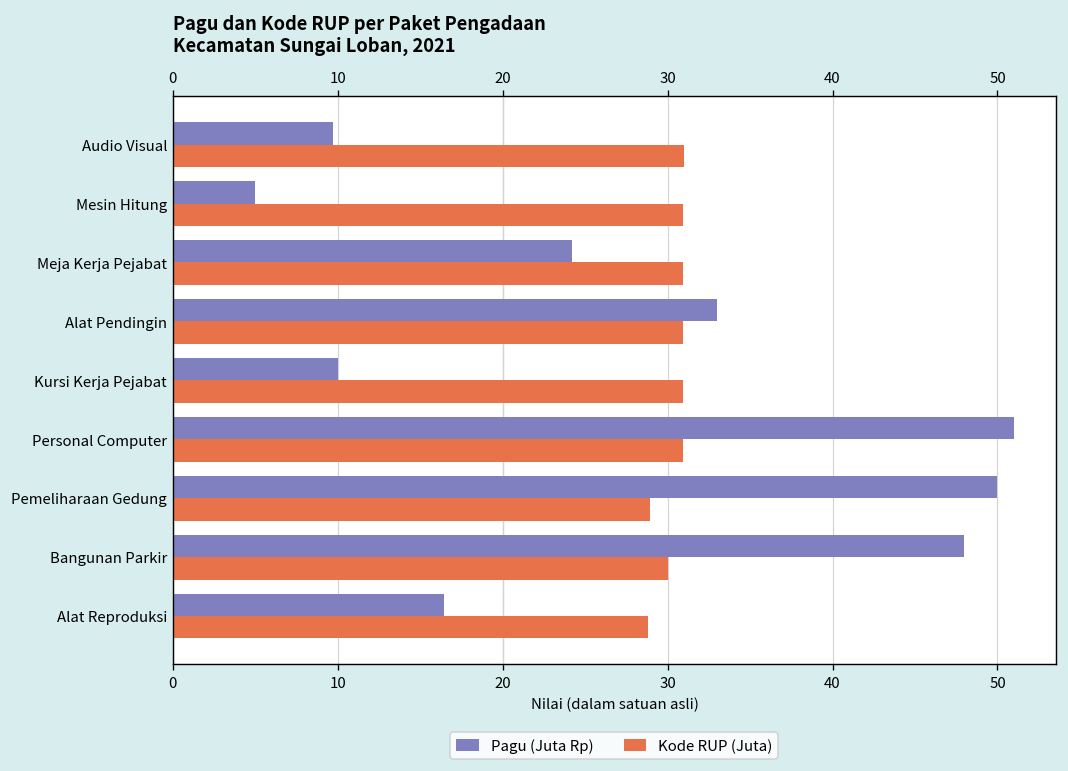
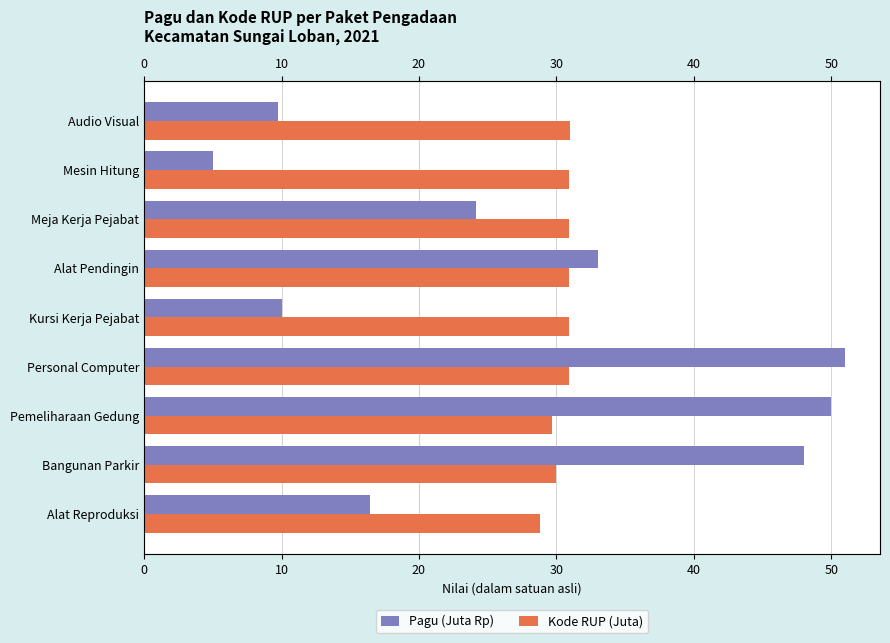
  {
    "Pagu (Juta Rp)": {
      "Audio Visual": 9.7,
      "Mesin Hitung": 5.0,
      "Meja Kerja Pejabat": 24.2,
      "Alat Pendingin": 33.0,
      "Kursi Kerja Pejabat": 10.0,
      "Personal Computer": 51.0,
      "Pemeliharaan Gedung": 50.0,
      "Bangunan Parkir": 48.0,
      "Alat Reproduksi": 16.4
    },
    "Kode RUP (Juta)": {
      "Audio Visual": 31.0,
      "Mesin Hitung": 30.9,
      "Meja Kerja Pejabat": 30.9,
      "Alat Pendingin": 30.9,
      "Kursi Kerja Pejabat": 30.9,
      "Personal Computer": 30.9,
-     "Pemeliharaan Gedung": 28.9,
+     "Pemeliharaan Gedung": 29.7,
      "Bangunan Parkir": 30.0,
      "Alat Reproduksi": 28.8
    }
  }
